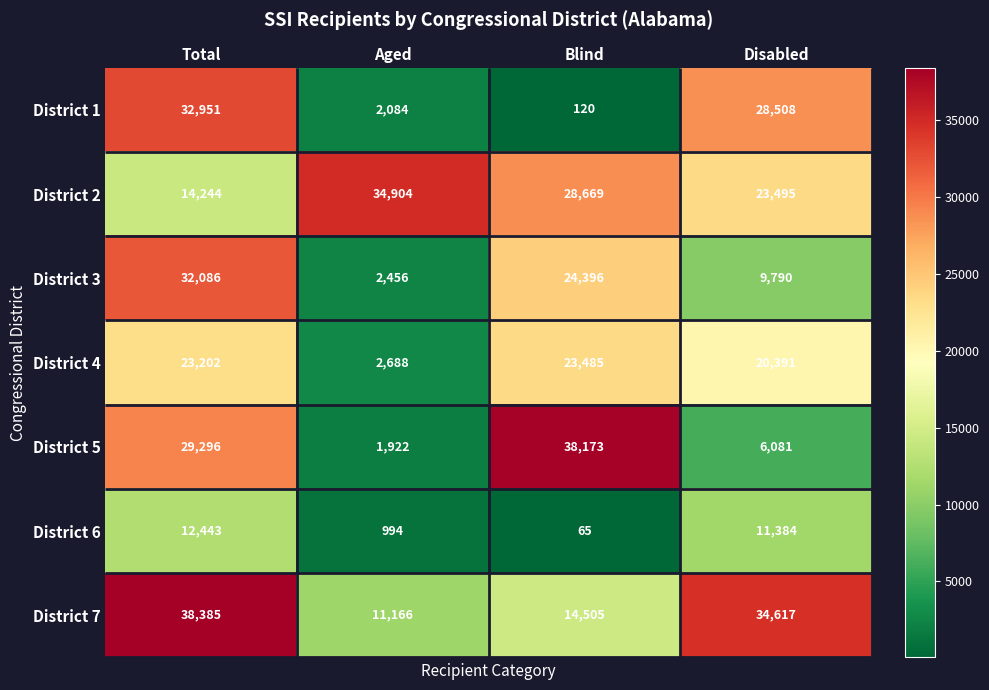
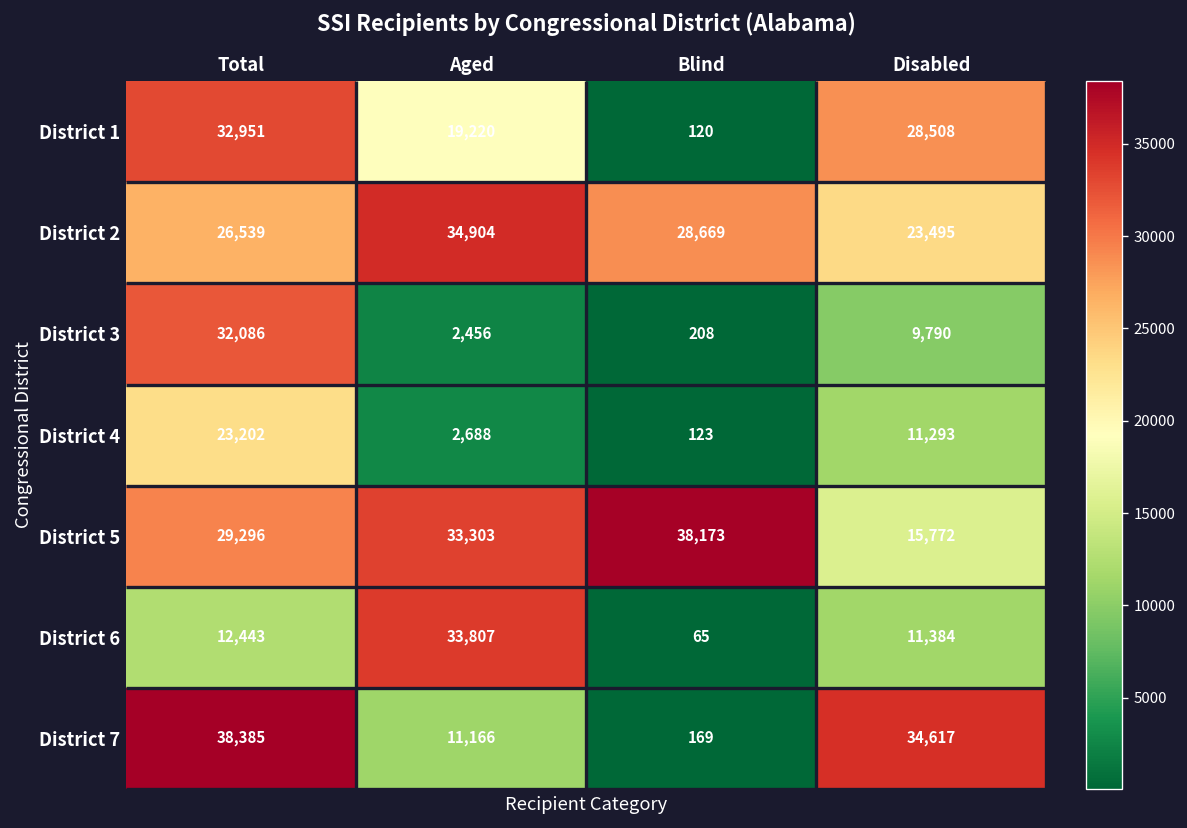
  {
    "District 1": {
      "Total": "32,951",
-     "Aged": "2,084",
+     "Aged": "19,220",
      "Blind": "120",
      "Disabled": "28,508"
    },
    "District 2": {
-     "Total": "14,244",
+     "Total": "26,539",
      "Aged": "34,904",
      "Blind": "28,669",
      "Disabled": "23,495"
    },
    "District 3": {
      "Total": "32,086",
      "Aged": "2,456",
-     "Blind": "24,396",
+     "Blind": "208",
      "Disabled": "9,790"
    },
    "District 4": {
      "Total": "23,202",
      "Aged": "2,688",
-     "Blind": "23,485",
-     "Disabled": "20,391"
+     "Blind": "123",
+     "Disabled": "11,293"
    },
    "District 5": {
      "Total": "29,296",
-     "Aged": "1,922",
+     "Aged": "33,303",
      "Blind": "38,173",
-     "Disabled": "6,081"
+     "Disabled": "15,772"
    },
    "District 6": {
      "Total": "12,443",
-     "Aged": "994",
+     "Aged": "33,807",
      "Blind": "65",
      "Disabled": "11,384"
    },
    "District 7": {
      "Total": "38,385",
      "Aged": "11,166",
-     "Blind": "14,505",
+     "Blind": "169",
      "Disabled": "34,617"
    }
  }
